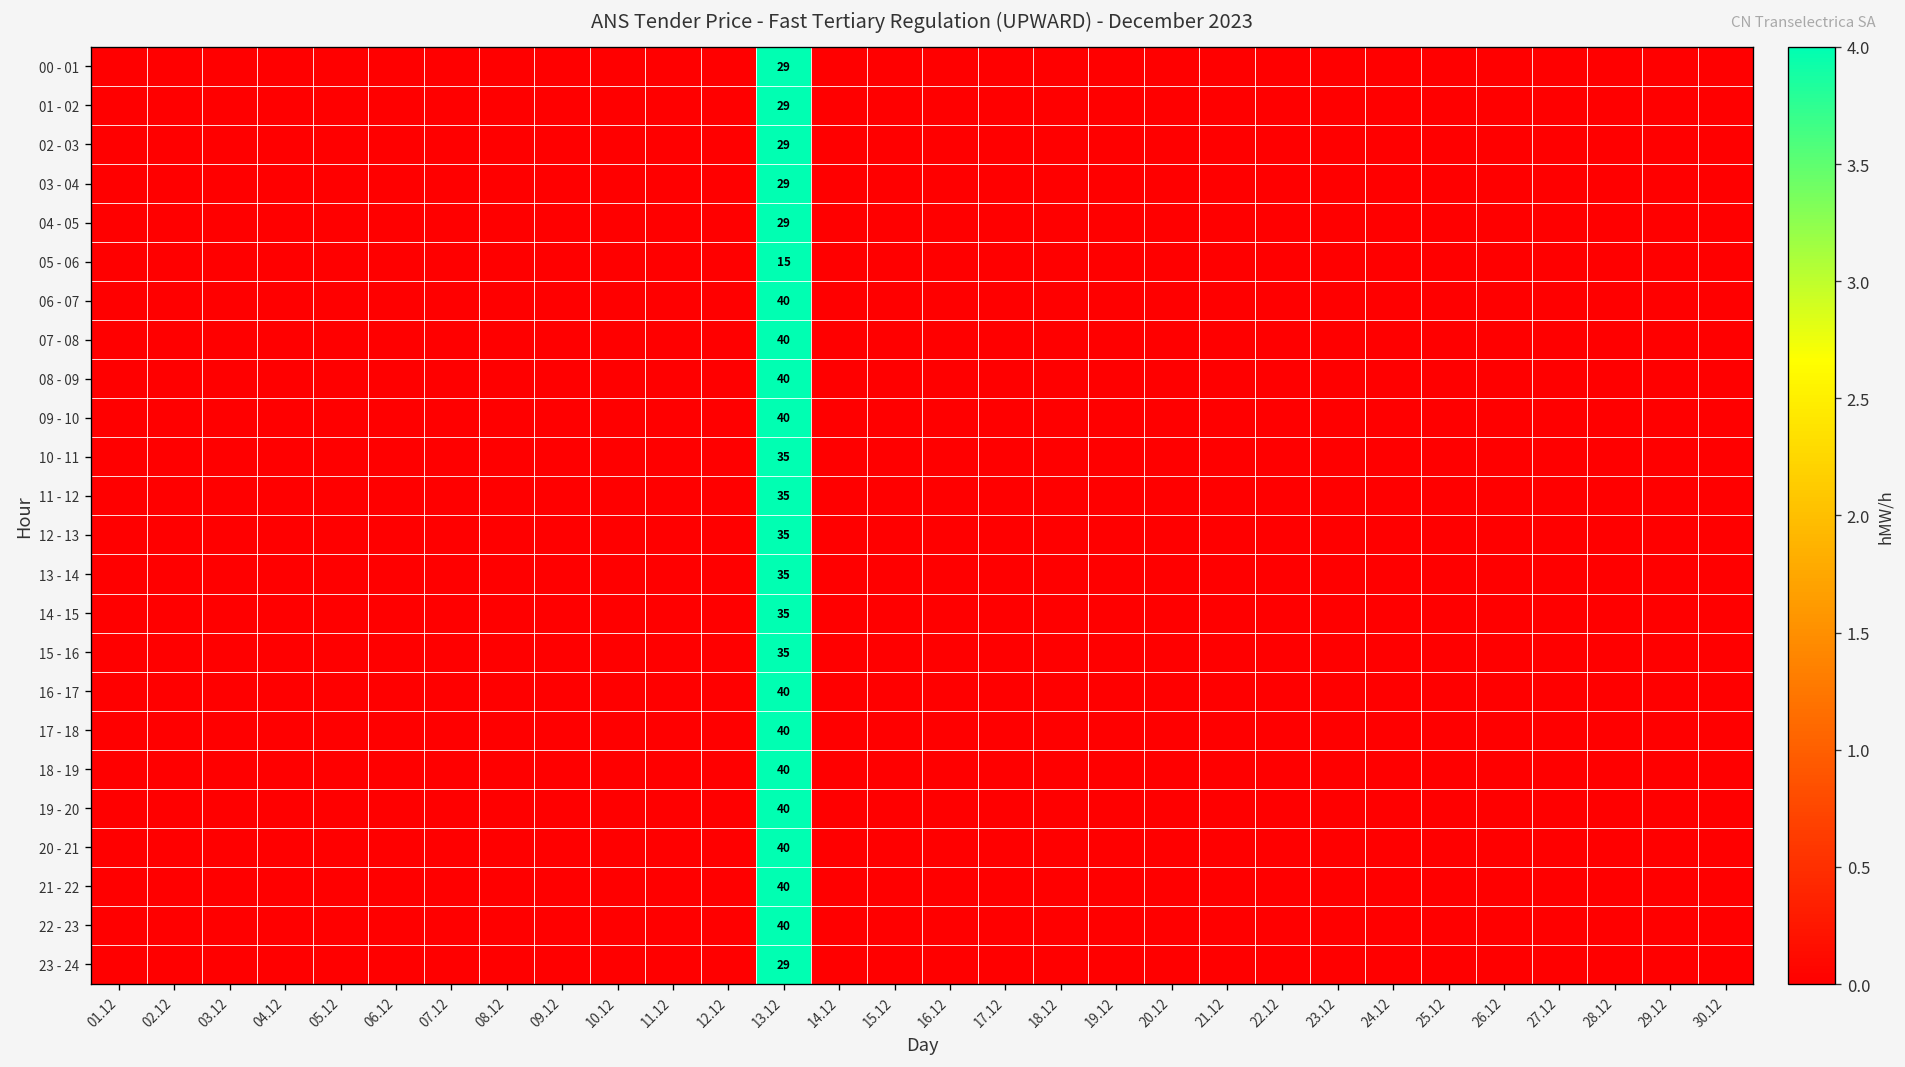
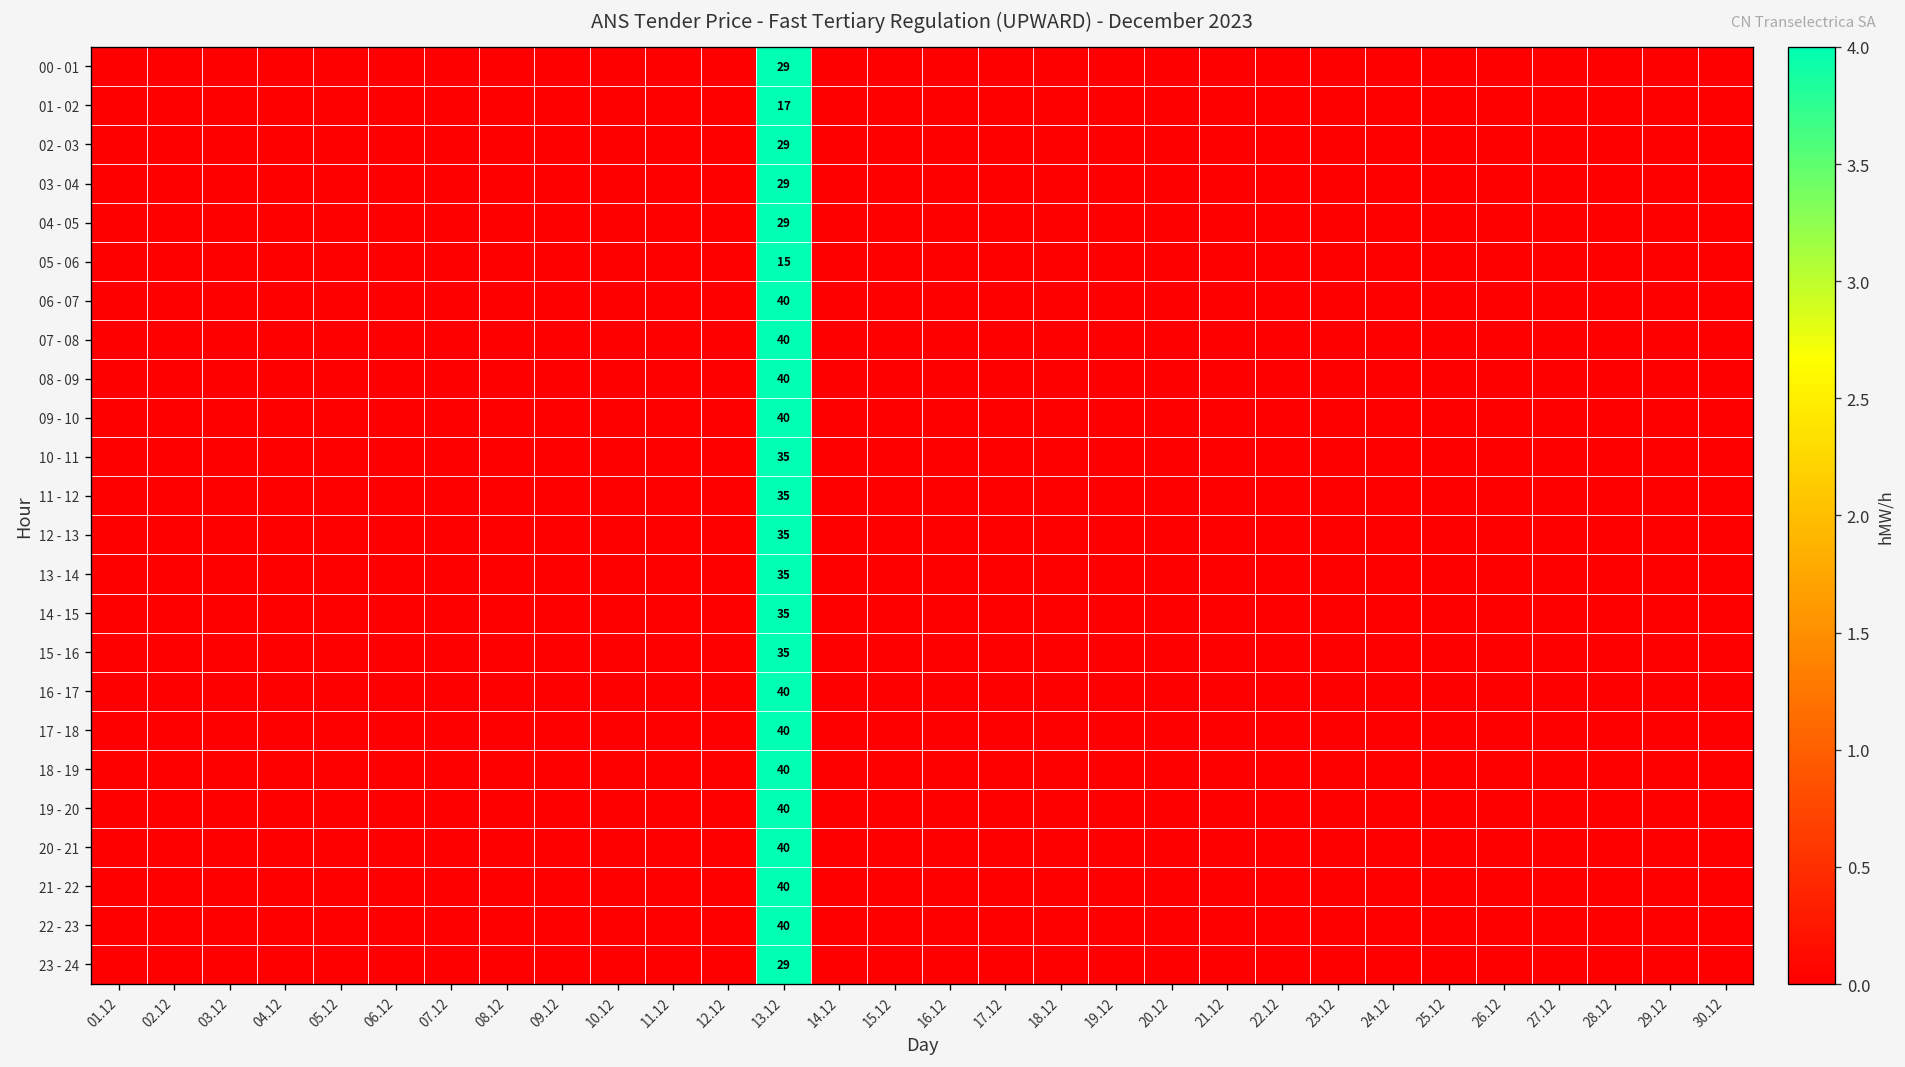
  {
    "00 - 01": {
      "13.12": 29
    },
    "01 - 02": {
-     "13.12": 29
+     "13.12": 17
    },
    "02 - 03": {
      "13.12": 29
    },
    "03 - 04": {
      "13.12": 29
    },
    "04 - 05": {
      "13.12": 29
    },
    "05 - 06": {
      "13.12": 15
    },
    "06 - 07": {
      "13.12": 40
    },
    "07 - 08": {
      "13.12": 40
    },
    "08 - 09": {
      "13.12": 40
    },
    "09 - 10": {
      "13.12": 40
    },
    "10 - 11": {
      "13.12": 35
    },
    "11 - 12": {
      "13.12": 35
    },
    "12 - 13": {
      "13.12": 35
    },
    "13 - 14": {
      "13.12": 35
    },
    "14 - 15": {
      "13.12": 35
    },
    "15 - 16": {
      "13.12": 35
    },
    "16 - 17": {
      "13.12": 40
    },
    "17 - 18": {
      "13.12": 40
    },
    "18 - 19": {
      "13.12": 40
    },
    "19 - 20": {
      "13.12": 40
    },
    "20 - 21": {
      "13.12": 40
    },
    "21 - 22": {
      "13.12": 40
    },
    "22 - 23": {
      "13.12": 40
    },
    "23 - 24": {
      "13.12": 29
    }
  }
